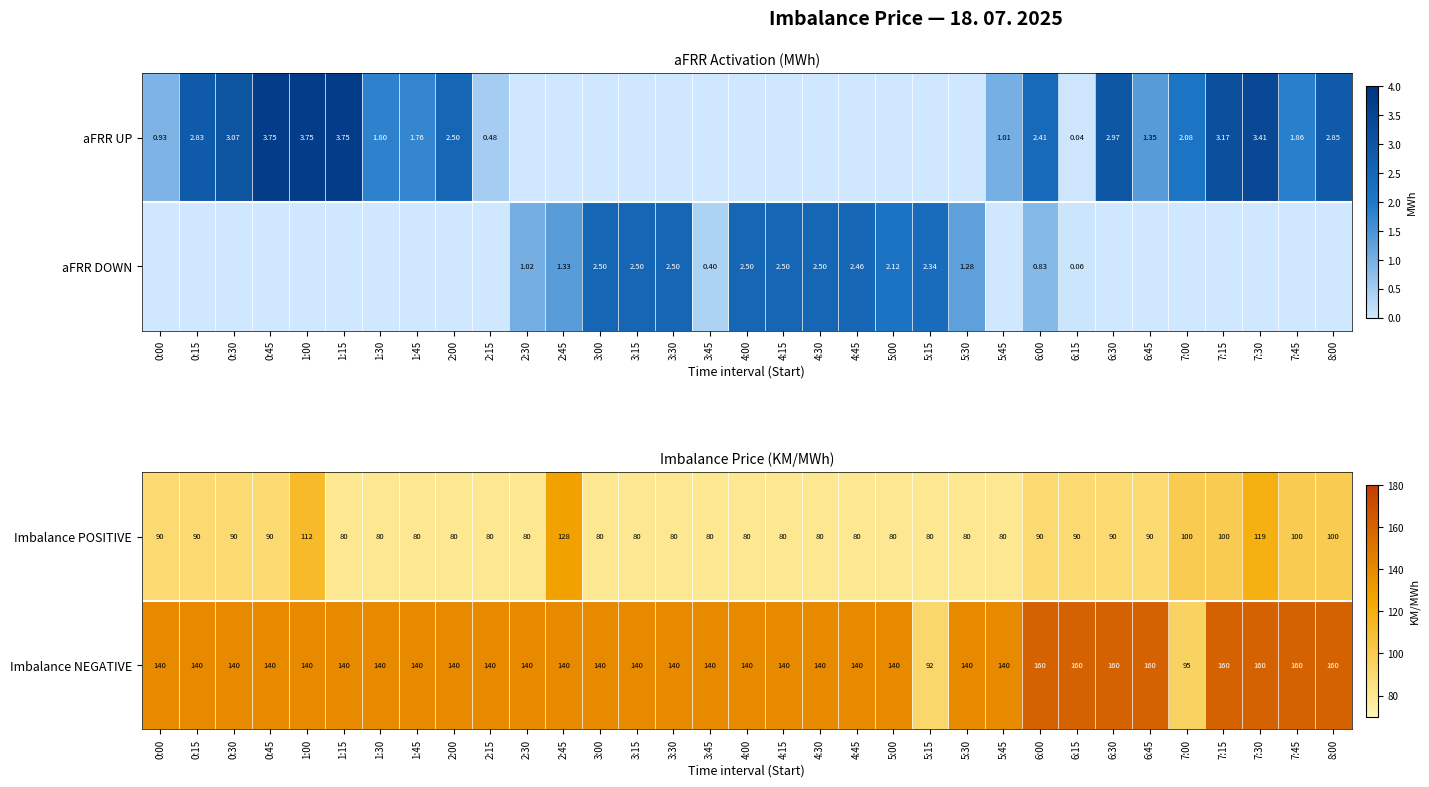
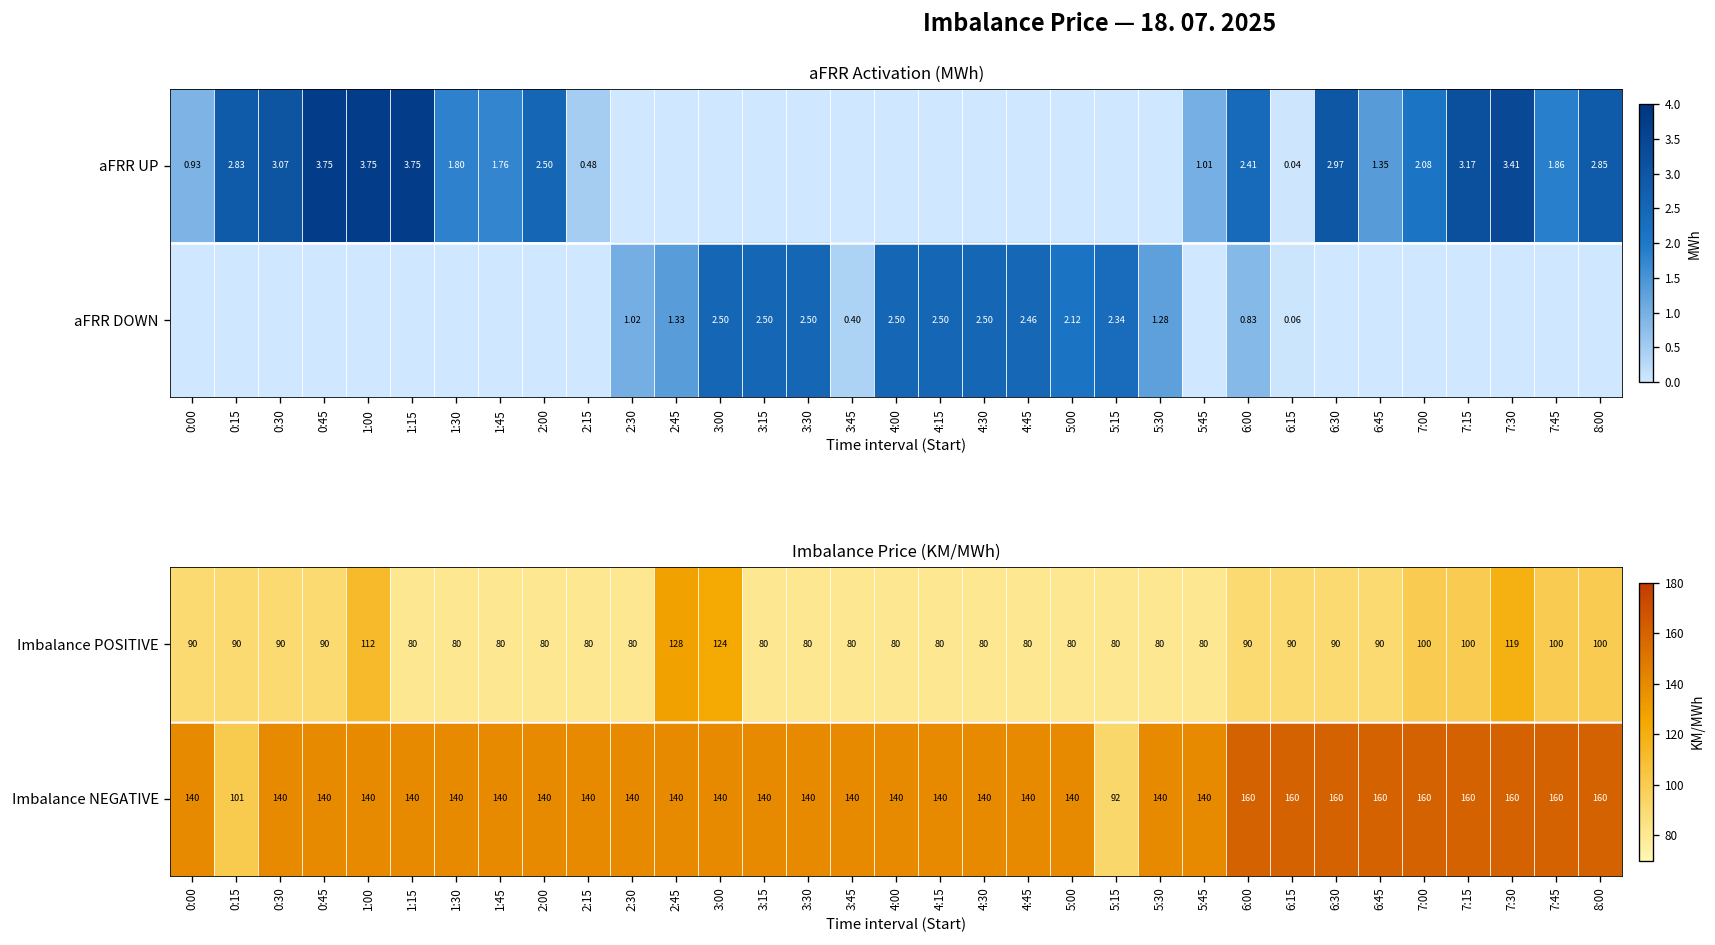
  {
    "aFRR Activation (MWh)": {
      "aFRR UP": {
        "0:00": 0.93,
        "0:15": 2.83,
        "0:30": 3.07,
        "0:45": 3.75,
        "1:00": 3.75,
        "1:15": 3.75,
        "1:30": 1.80,
        "1:45": 1.76,
        "2:00": 2.50,
        "2:15": 0.48,
        "5:45": 1.01,
        "6:00": 2.41,
        "6:15": 0.04,
        "6:30": 2.97,
        "6:45": 1.35,
        "7:00": 2.08,
        "7:15": 3.17,
        "7:30": 3.41,
        "7:45": 1.86,
        "8:00": 2.85
      },
      "aFRR DOWN": {
        "2:30": 1.02,
        "2:45": 1.33,
        "3:00": 2.50,
        "3:15": 2.50,
        "3:30": 2.50,
        "3:45": 0.40,
        "4:00": 2.50,
        "4:15": 2.50,
        "4:30": 2.50,
        "4:45": 2.46,
        "5:00": 2.12,
        "5:15": 2.34,
        "5:30": 1.28,
        "6:00": 0.83,
        "6:15": 0.06
      }
    },
    "Imbalance Price (KM/MWh)": {
      "Imbalance POSITIVE": {
        "0:00": 90,
        "0:15": 90,
        "0:30": 90,
        "0:45": 90,
        "1:00": 112,
        "1:15": 80,
        "1:30": 80,
        "1:45": 80,
        "2:00": 80,
        "2:15": 80,
        "2:30": 80,
        "2:45": 128,
-       "3:00": 80,
+       "3:00": 124,
        "3:15": 80,
        "3:30": 80,
        "3:45": 80,
        "4:00": 80,
        "4:15": 80,
        "4:30": 80,
        "4:45": 80,
        "5:00": 80,
        "5:15": 80,
        "5:30": 80,
        "5:45": 80,
        "6:00": 90,
        "6:15": 90,
        "6:30": 90,
        "6:45": 90,
        "7:00": 100,
        "7:15": 100,
        "7:30": 119,
        "7:45": 100,
        "8:00": 100
      },
      "Imbalance NEGATIVE": {
        "0:00": 140,
-       "0:15": 140,
+       "0:15": 101,
        "0:30": 140,
        "0:45": 140,
        "1:00": 140,
        "1:15": 140,
        "1:30": 140,
        "1:45": 140,
        "2:00": 140,
        "2:15": 140,
        "2:30": 140,
        "2:45": 140,
        "3:00": 140,
        "3:15": 140,
        "3:30": 140,
        "3:45": 140,
        "4:00": 140,
        "4:15": 140,
        "4:30": 140,
        "4:45": 140,
        "5:00": 140,
        "5:15": 92,
        "5:30": 140,
        "5:45": 140,
        "6:00": 160,
        "6:15": 160,
        "6:30": 160,
        "6:45": 160,
-       "7:00": 95,
+       "7:00": 160,
        "7:15": 160,
        "7:30": 160,
        "7:45": 160,
        "8:00": 160
      }
    }
  }
